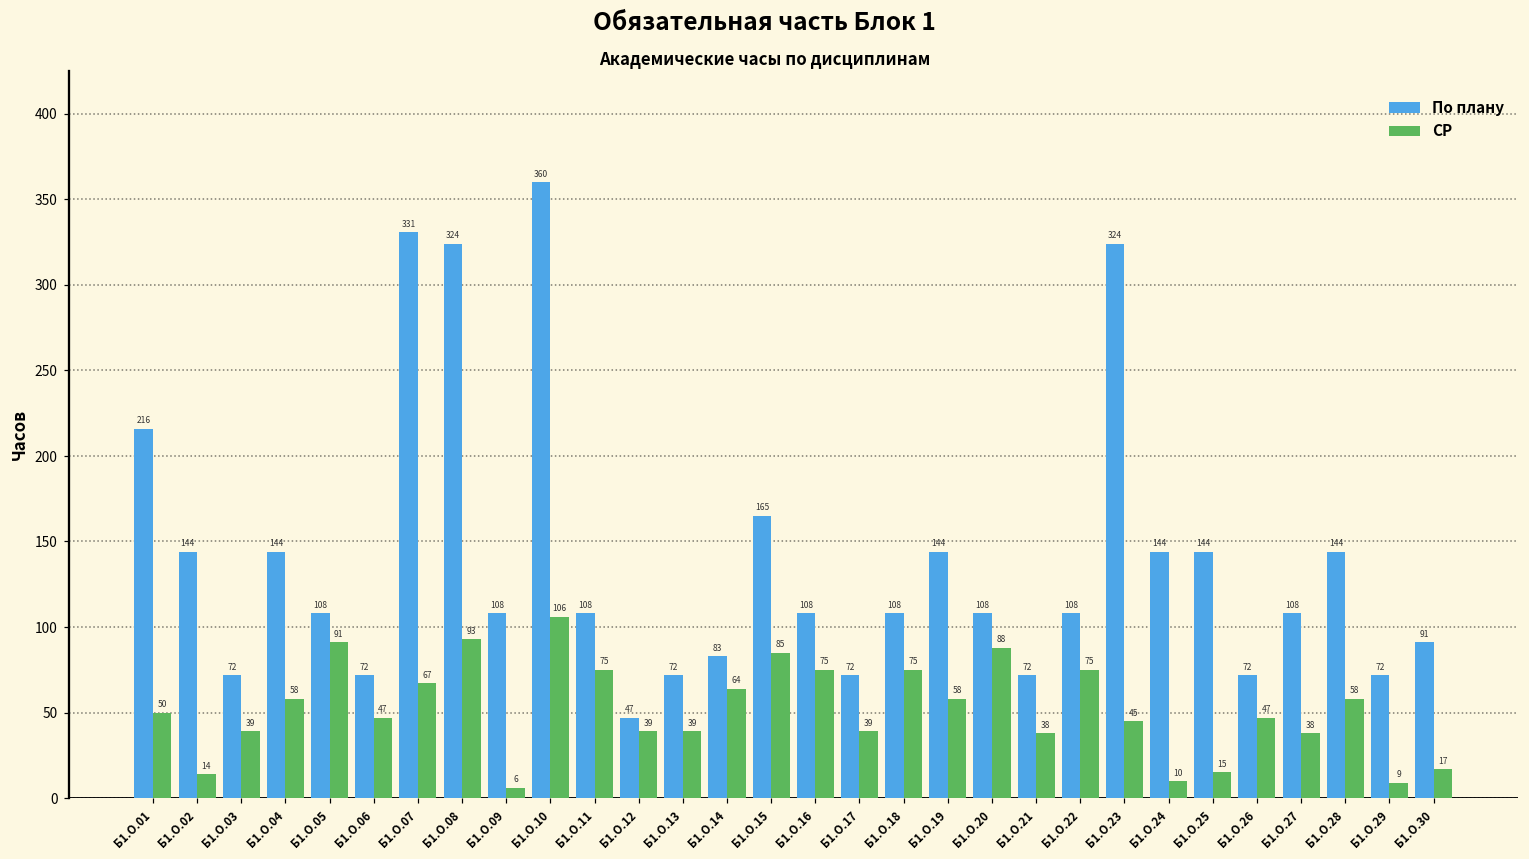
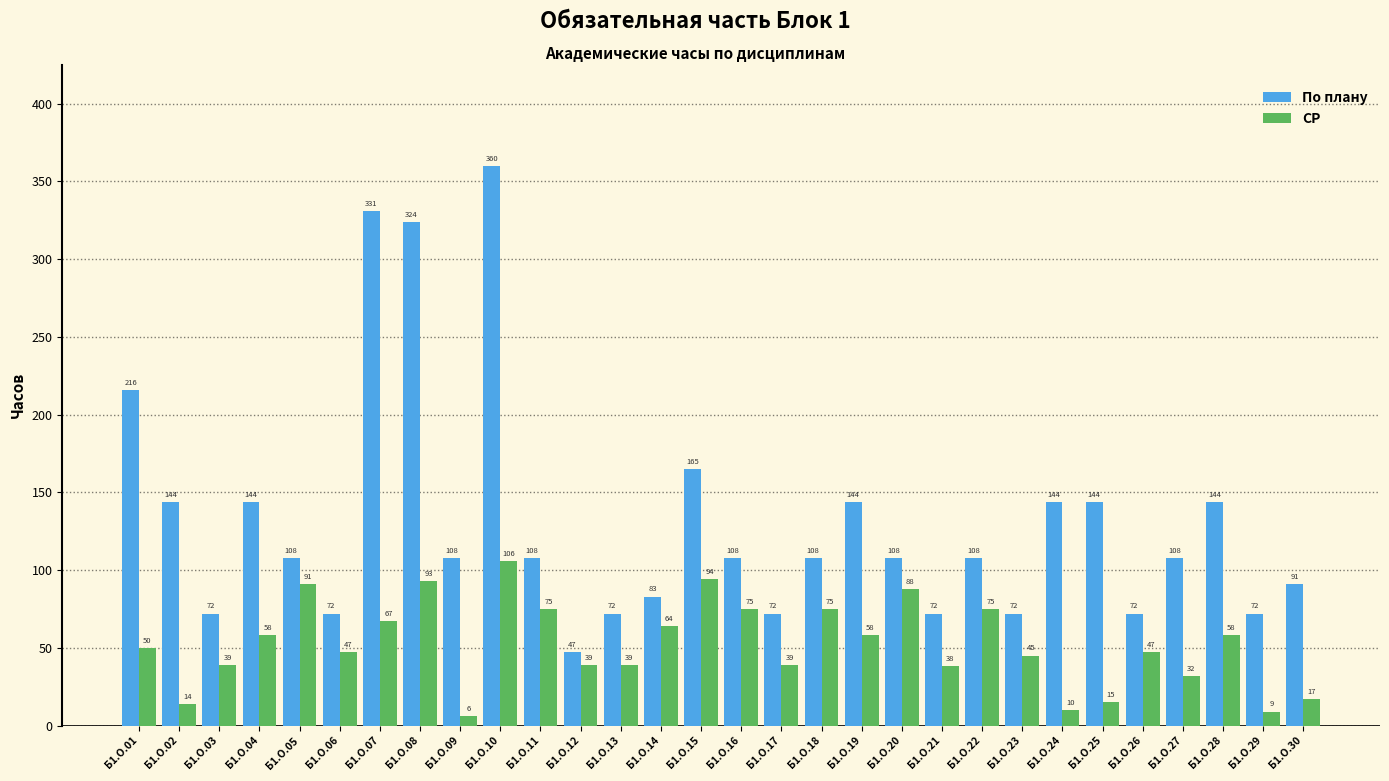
  {
    "По плану": {
      "Б1.О.01": 216,
      "Б1.О.02": 144,
      "Б1.О.03": 72,
      "Б1.О.04": 144,
      "Б1.О.05": 108,
      "Б1.О.06": 72,
      "Б1.О.07": 331,
      "Б1.О.08": 324,
      "Б1.О.09": 108,
      "Б1.О.10": 360,
      "Б1.О.11": 108,
      "Б1.О.12": 47,
      "Б1.О.13": 72,
      "Б1.О.14": 83,
      "Б1.О.15": 165,
      "Б1.О.16": 108,
      "Б1.О.17": 72,
      "Б1.О.18": 108,
      "Б1.О.19": 144,
      "Б1.О.20": 108,
      "Б1.О.21": 72,
      "Б1.О.22": 108,
-     "Б1.О.23": 324,
+     "Б1.О.23": 72,
      "Б1.О.24": 144,
      "Б1.О.25": 144,
      "Б1.О.26": 72,
      "Б1.О.27": 108,
      "Б1.О.28": 144,
      "Б1.О.29": 72,
      "Б1.О.30": 91
    },
    "СР": {
      "Б1.О.01": 50,
      "Б1.О.02": 14,
      "Б1.О.03": 39,
      "Б1.О.04": 58,
      "Б1.О.05": 91,
      "Б1.О.06": 47,
      "Б1.О.07": 67,
      "Б1.О.08": 93,
      "Б1.О.09": 6,
      "Б1.О.10": 106,
      "Б1.О.11": 75,
      "Б1.О.12": 39,
      "Б1.О.13": 39,
      "Б1.О.14": 64,
-     "Б1.О.15": 85,
+     "Б1.О.15": 94,
      "Б1.О.16": 75,
      "Б1.О.17": 39,
      "Б1.О.18": 75,
      "Б1.О.19": 58,
      "Б1.О.20": 88,
      "Б1.О.21": 38,
      "Б1.О.22": 75,
      "Б1.О.23": 45,
      "Б1.О.24": 10,
      "Б1.О.25": 15,
      "Б1.О.26": 47,
-     "Б1.О.27": 38,
+     "Б1.О.27": 32,
      "Б1.О.28": 58,
      "Б1.О.29": 9,
      "Б1.О.30": 17
    }
  }
